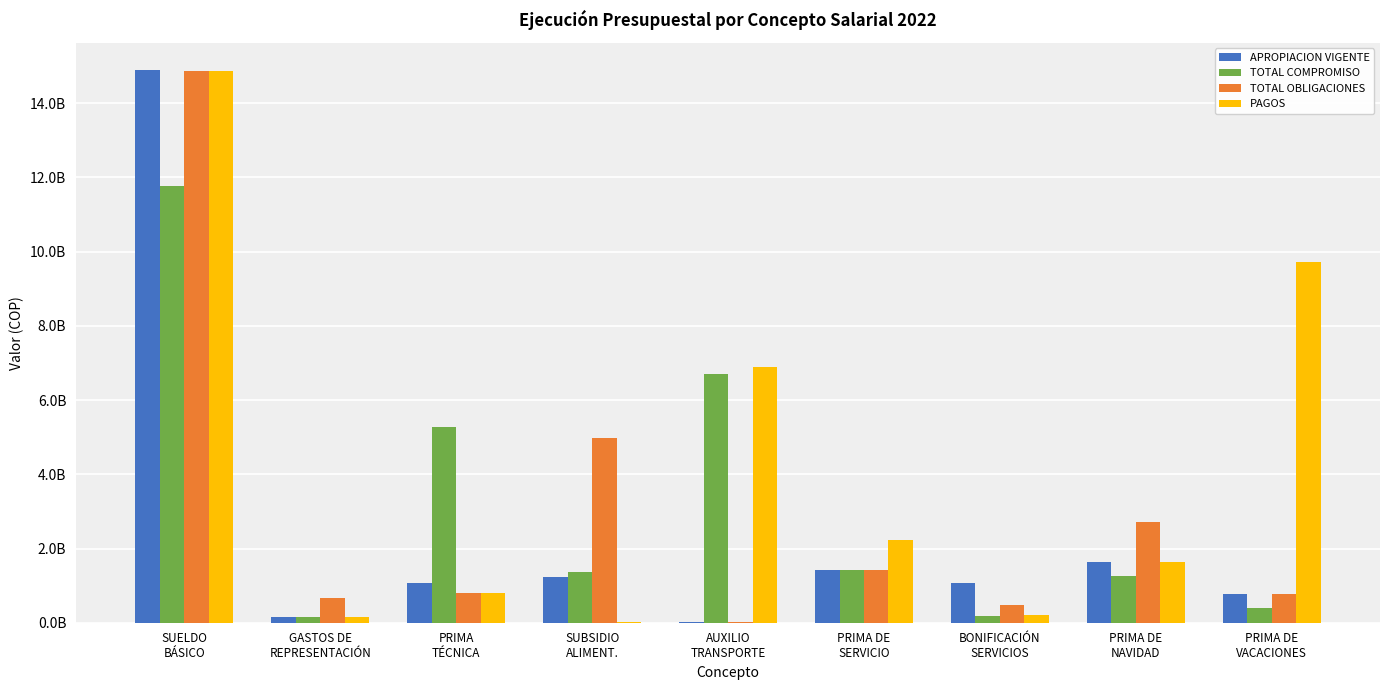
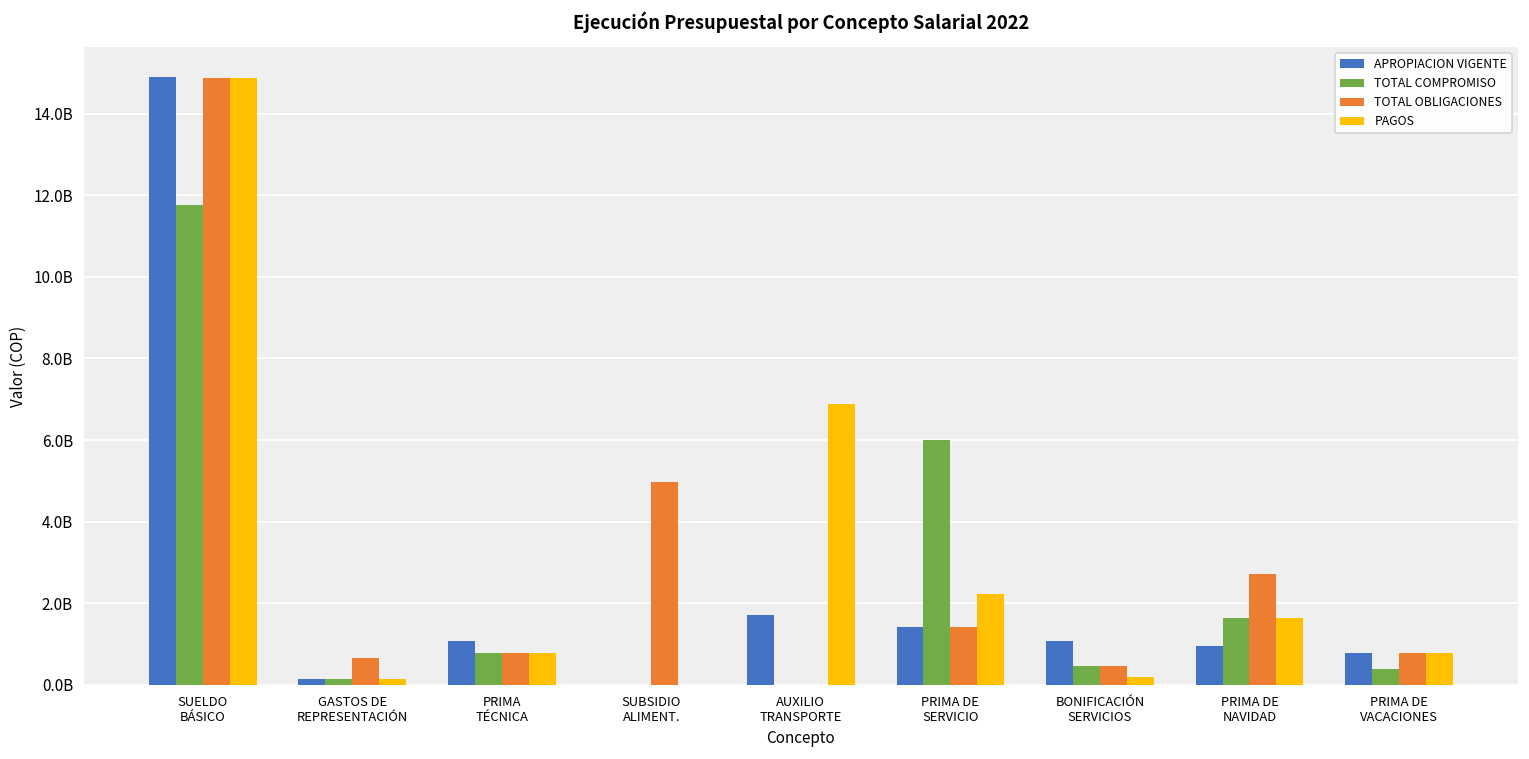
  {
    "APROPIACION VIGENTE": {
      "SUELDO BÁSICO": 14900000000,
      "GASTOS DE REPRESENTACIÓN": 200000000,
      "PRIMA TÉCNICA": 1100000000,
-     "SUBSIDIO ALIMENT.": 1200000000,
-     "AUXILIO TRANSPORTE": 0,
+     "SUBSIDIO ALIMENT.": 0,
+     "AUXILIO TRANSPORTE": 1700000000,
      "PRIMA DE SERVICIO": 1400000000,
      "BONIFICACIÓN SERVICIOS": 1100000000,
-     "PRIMA DE NAVIDAD": 1600000000,
+     "PRIMA DE NAVIDAD": 900000000,
      "PRIMA DE VACACIONES": 800000000
    },
    "TOTAL COMPROMISO": {
      "SUELDO BÁSICO": 11800000000,
      "GASTOS DE REPRESENTACIÓN": 200000000,
-     "PRIMA TÉCNICA": 5300000000,
-     "SUBSIDIO ALIMENT.": 1400000000,
-     "AUXILIO TRANSPORTE": 6700000000,
-     "PRIMA DE SERVICIO": 1400000000,
-     "BONIFICACIÓN SERVICIOS": 200000000,
-     "PRIMA DE NAVIDAD": 1200000000,
+     "PRIMA TÉCNICA": 800000000,
+     "SUBSIDIO ALIMENT.": 0,
+     "AUXILIO TRANSPORTE": 0,
+     "PRIMA DE SERVICIO": 6000000000,
+     "BONIFICACIÓN SERVICIOS": 500000000,
+     "PRIMA DE NAVIDAD": 1600000000,
      "PRIMA DE VACACIONES": 400000000
    },
    "TOTAL OBLIGACIONES": {
      "SUELDO BÁSICO": 14900000000,
      "GASTOS DE REPRESENTACIÓN": 700000000,
      "PRIMA TÉCNICA": 800000000,
      "SUBSIDIO ALIMENT.": 5000000000,
      "PRIMA DE SERVICIO": 1400000000,
      "BONIFICACIÓN SERVICIOS": 500000000,
      "PRIMA DE NAVIDAD": 2700000000,
      "PRIMA DE VACACIONES": 800000000
    },
    "PAGOS": {
      "SUELDO BÁSICO": 14900000000,
      "GASTOS DE REPRESENTACIÓN": 200000000,
      "PRIMA TÉCNICA": 800000000,
      "AUXILIO TRANSPORTE": 6900000000,
      "PRIMA DE SERVICIO": 2200000000,
      "BONIFICACIÓN SERVICIOS": 200000000,
      "PRIMA DE NAVIDAD": 1600000000,
-     "PRIMA DE VACACIONES": 9700000000
+     "PRIMA DE VACACIONES": 800000000
    }
  }
